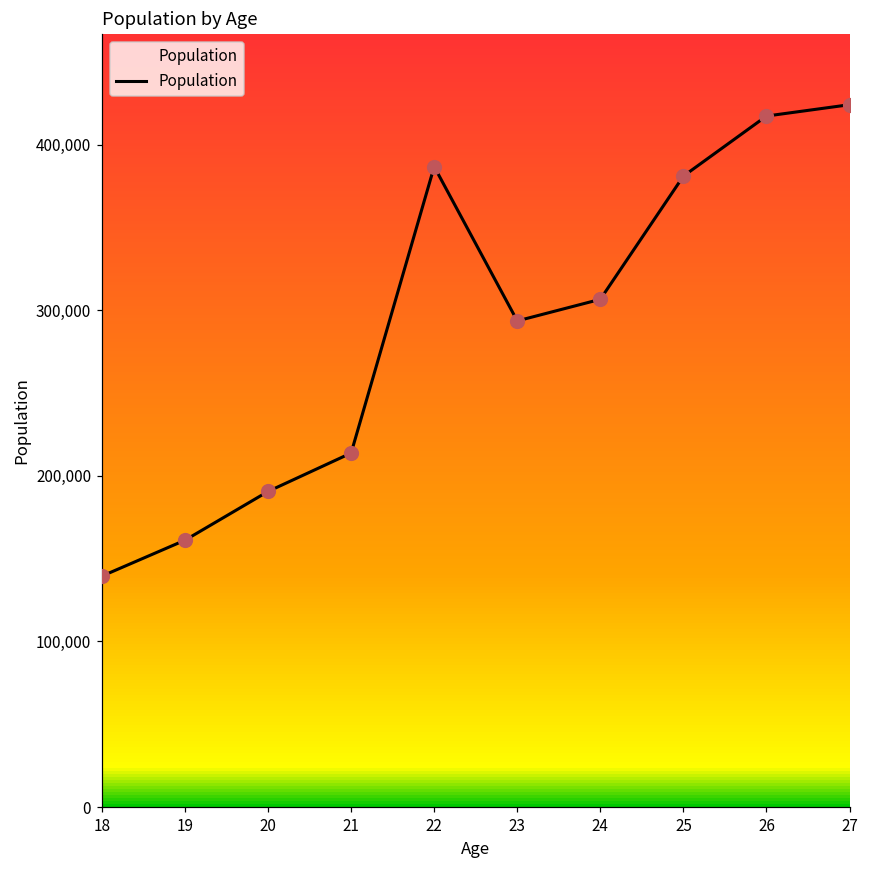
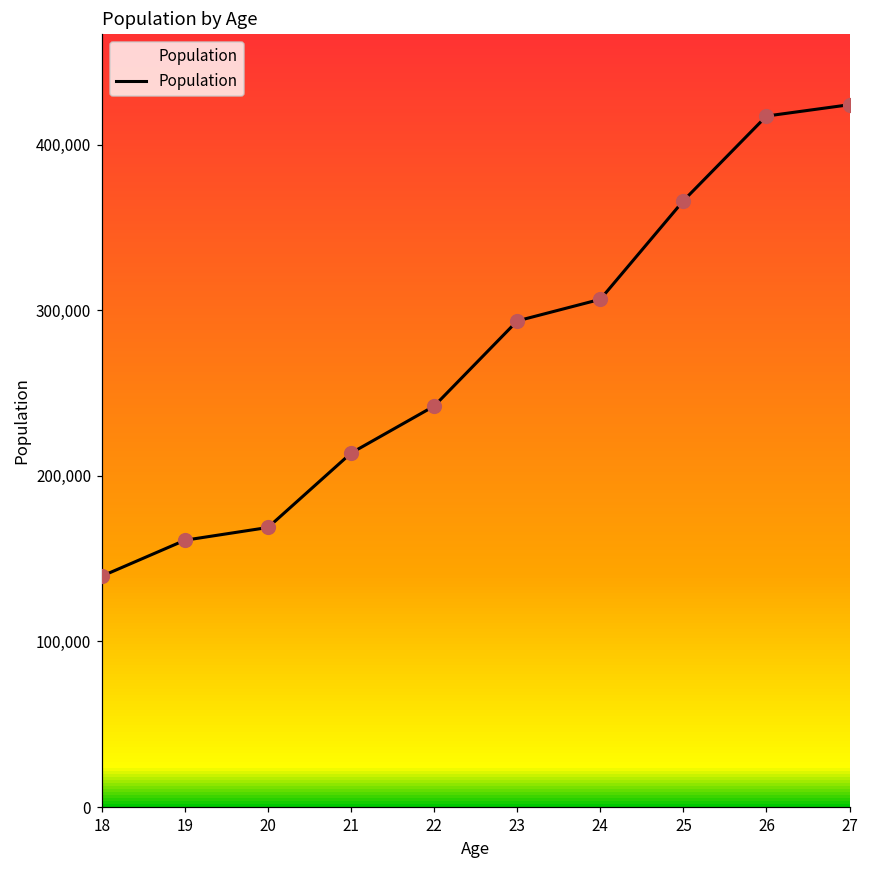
  {
    "18": "139,000",
    "19": "161,000",
-   "20": "191,000",
+   "20": "169,000",
    "21": "214,000",
-   "22": "387,000",
+   "22": "242,000",
    "23": "294,000",
    "24": "307,000",
-   "25": "381,000",
+   "25": "366,000",
    "26": "417,000",
    "27": "424,000"
  }
